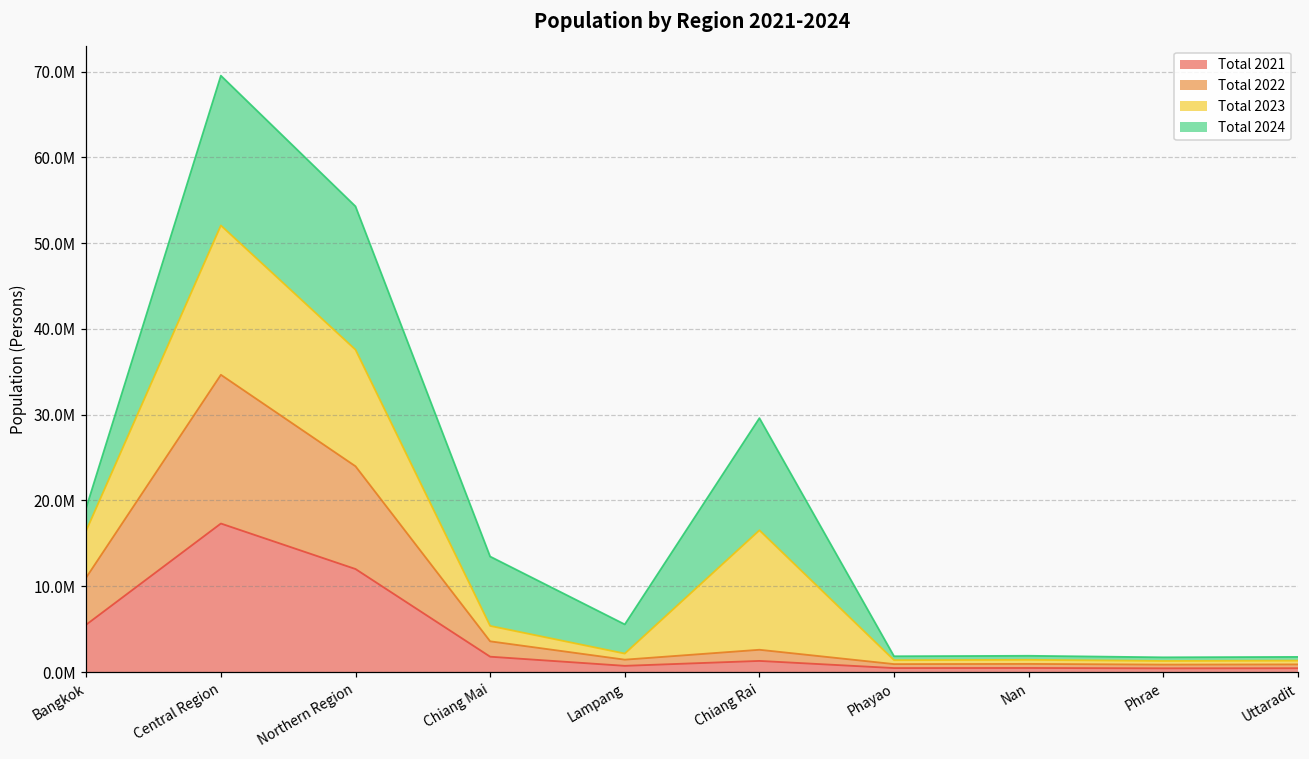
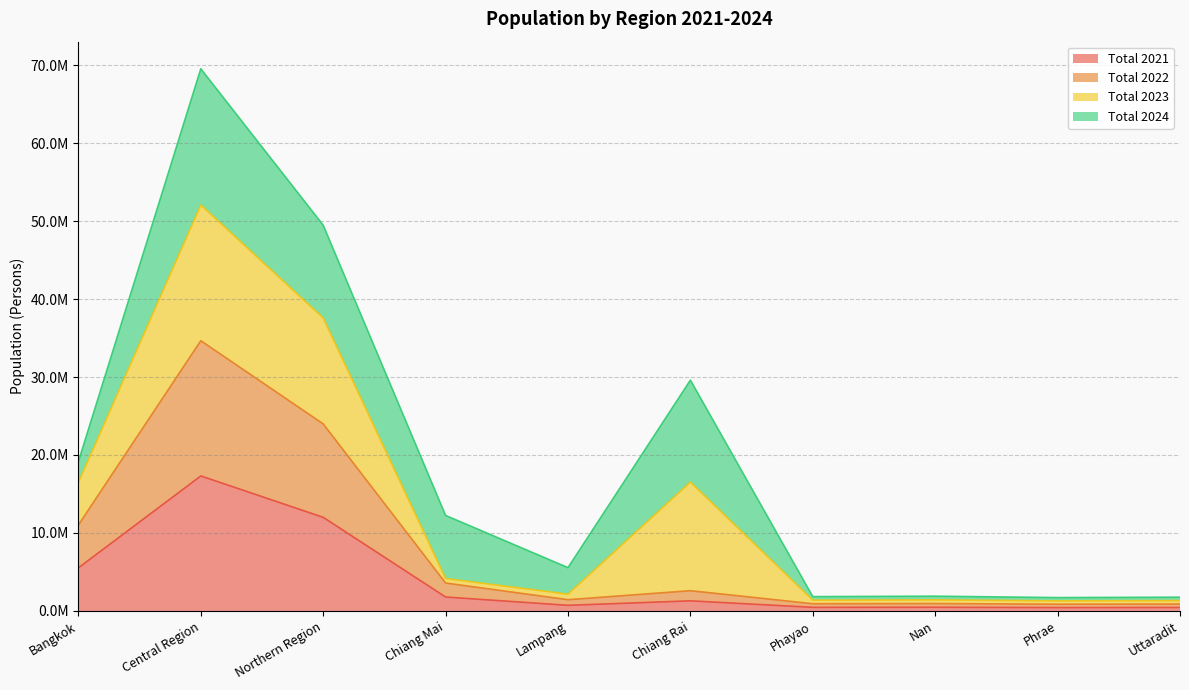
  {
    "Total 2023": {
      "Bangkok": 5000000,
      "Central Region": 17000000,
      "Northern Region": 14000000,
-     "Chiang Mai": 2000000,
+     "Chiang Mai": 1000000,
      "Lampang": 1000000,
      "Chiang Rai": 14000000,
      "Phayao": 0,
      "Nan": 0,
      "Phrae": 0,
      "Uttaradit": 0
    },
    "Total 2024": {
      "Bangkok": 3000000,
      "Central Region": 17000000,
-     "Northern Region": 17000000,
+     "Northern Region": 12000000,
      "Chiang Mai": 8000000,
      "Lampang": 3000000,
      "Chiang Rai": 13000000,
      "Phayao": 0,
      "Nan": 0,
      "Phrae": 0,
      "Uttaradit": 0
    }
  }
